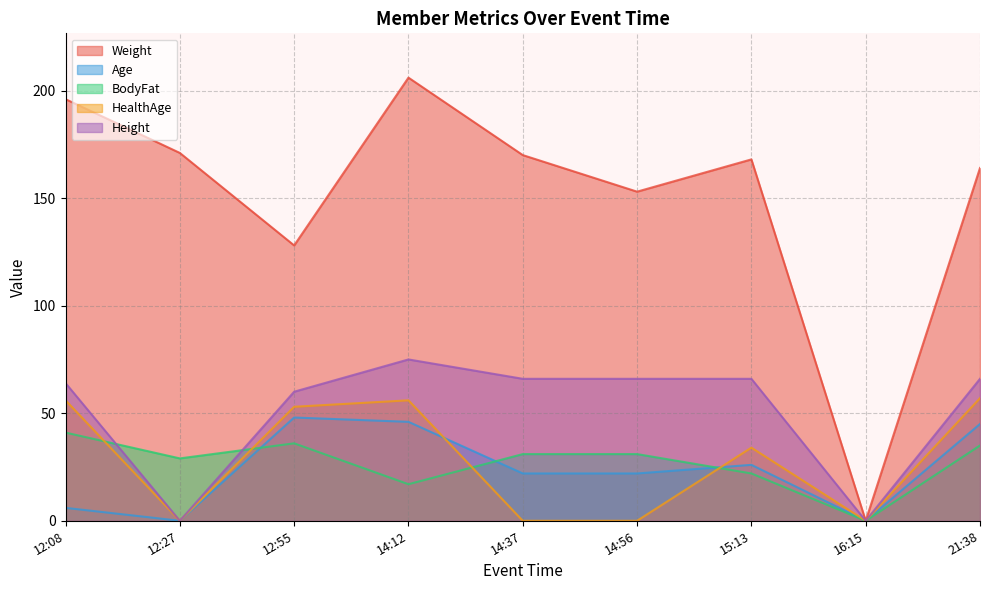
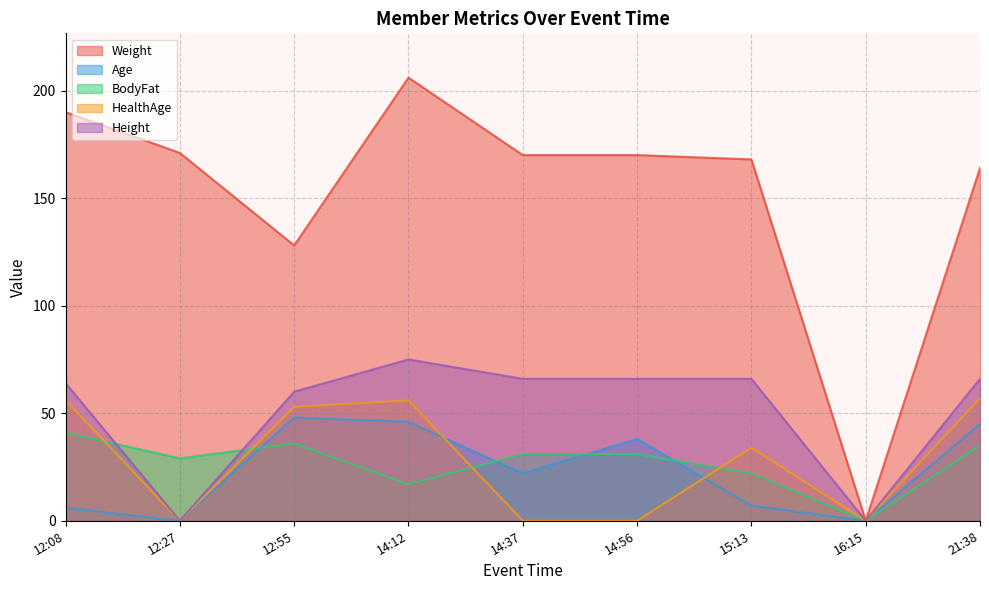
  {
    "Weight": {
-     "12:08": 196,
+     "12:08": 190,
      "12:27": 171,
      "12:55": 128,
      "14:12": 206,
      "14:37": 170,
-     "14:56": 153,
+     "14:56": 170,
      "15:13": 168,
      "21:38": 164
    },
    "Age": {
      "12:08": 6,
      "12:55": 48,
      "14:12": 46,
      "14:37": 22,
-     "14:56": 22,
-     "15:13": 26,
+     "14:56": 38,
+     "15:13": 7,
      "21:38": 45
    },
    "BodyFat": {
      "12:08": 41,
      "12:27": 29,
      "12:55": 36,
      "14:12": 17,
      "14:37": 31,
      "14:56": 31,
      "15:13": 22,
      "21:38": 35
    },
    "HealthAge": {
      "12:08": 56,
      "12:55": 53,
      "14:12": 56,
      "14:37": 0,
      "14:56": 0,
      "15:13": 34,
      "21:38": 57
    },
    "Height": {
      "12:08": 64,
      "12:55": 60,
      "14:12": 75,
      "14:37": 66,
      "14:56": 66,
      "15:13": 66,
      "21:38": 66
    }
  }
